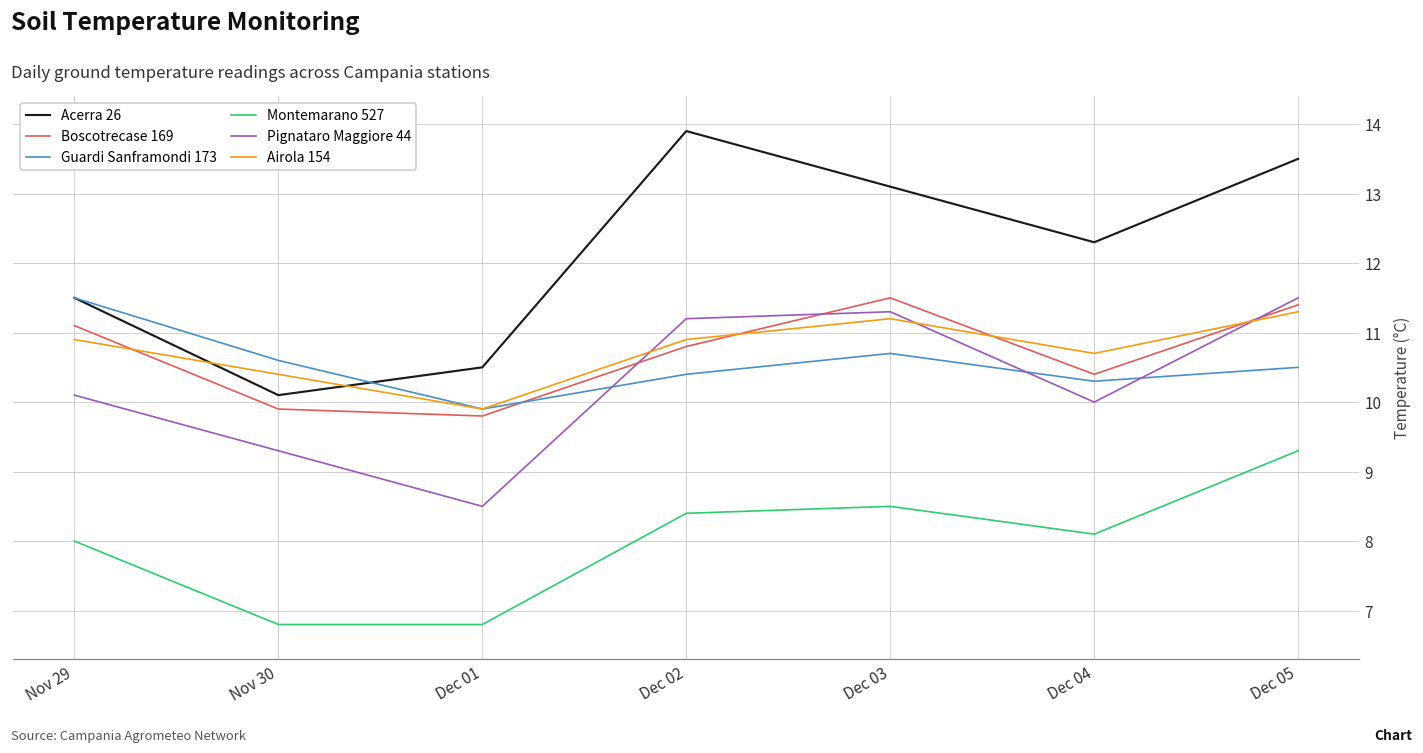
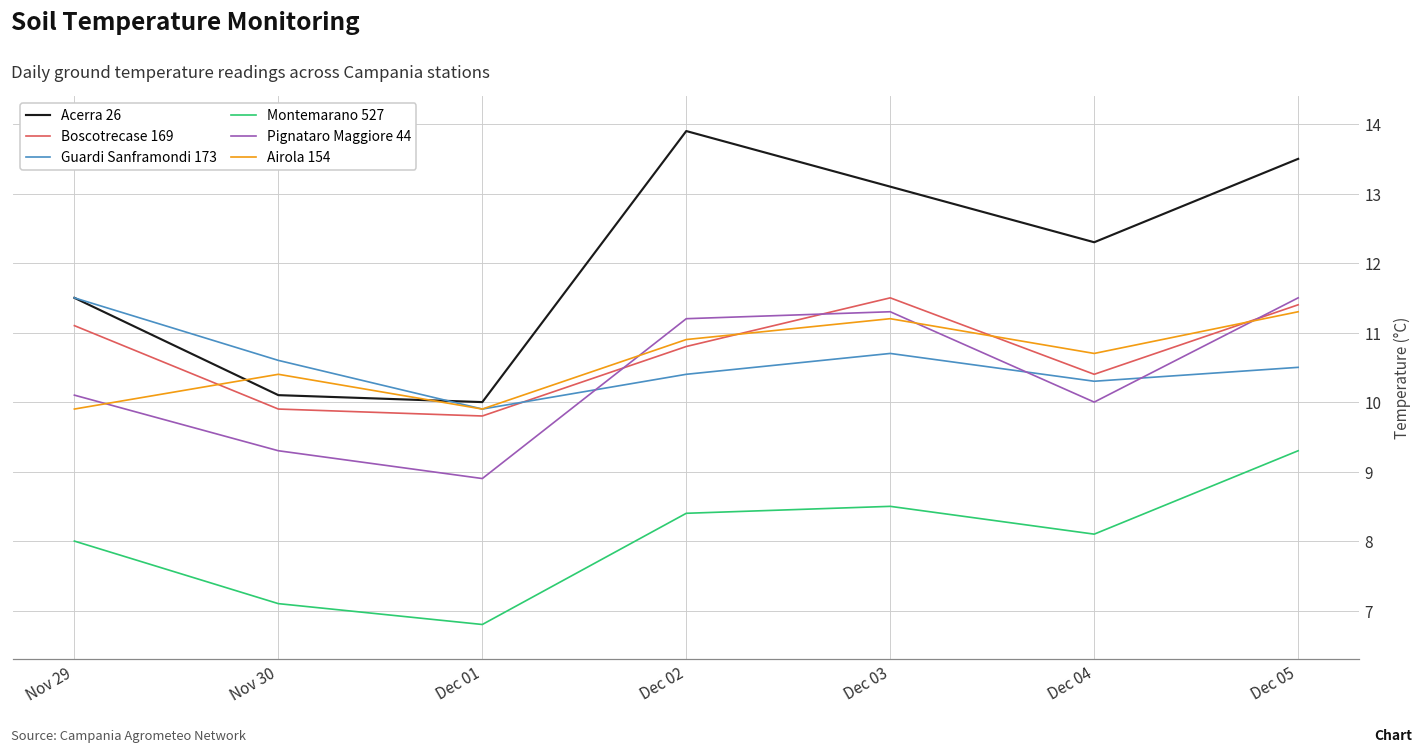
  {
    "Acerra 26": {
      "Nov 30": 10.1,
-     "Dec 01": 10.5,
+     "Dec 01": 10.0,
      "Dec 02": 13.9,
      "Dec 03": 13.1,
      "Dec 04": 12.3,
      "Dec 05": 13.5
    },
    "Boscotrecase 169": {
      "Nov 29": 11.1,
      "Nov 30": 9.9,
      "Dec 01": 9.8,
      "Dec 02": 10.8,
      "Dec 03": 11.5,
      "Dec 04": 10.4,
      "Dec 05": 11.4
    },
    "Guardi Sanframondi 173": {
      "Nov 30": 10.6,
      "Dec 02": 10.4,
      "Dec 03": 10.7,
      "Dec 04": 10.3,
      "Dec 05": 10.5
    },
    "Montemarano 527": {
      "Nov 29": 8.0,
-     "Nov 30": 6.8,
+     "Nov 30": 7.1,
      "Dec 01": 6.8,
      "Dec 02": 8.4,
      "Dec 03": 8.5,
      "Dec 04": 8.1,
      "Dec 05": 9.3
    },
    "Pignataro Maggiore 44": {
      "Nov 29": 10.1,
      "Nov 30": 9.3,
-     "Dec 01": 8.5,
+     "Dec 01": 8.9,
      "Dec 02": 11.2,
      "Dec 03": 11.3,
      "Dec 04": 10.0,
      "Dec 05": 11.5
    },
    "Airola 154": {
-     "Nov 29": 10.9,
+     "Nov 29": 9.9,
      "Nov 30": 10.4,
      "Dec 02": 10.9,
      "Dec 03": 11.2,
      "Dec 04": 10.7,
      "Dec 05": 11.3
    }
  }
